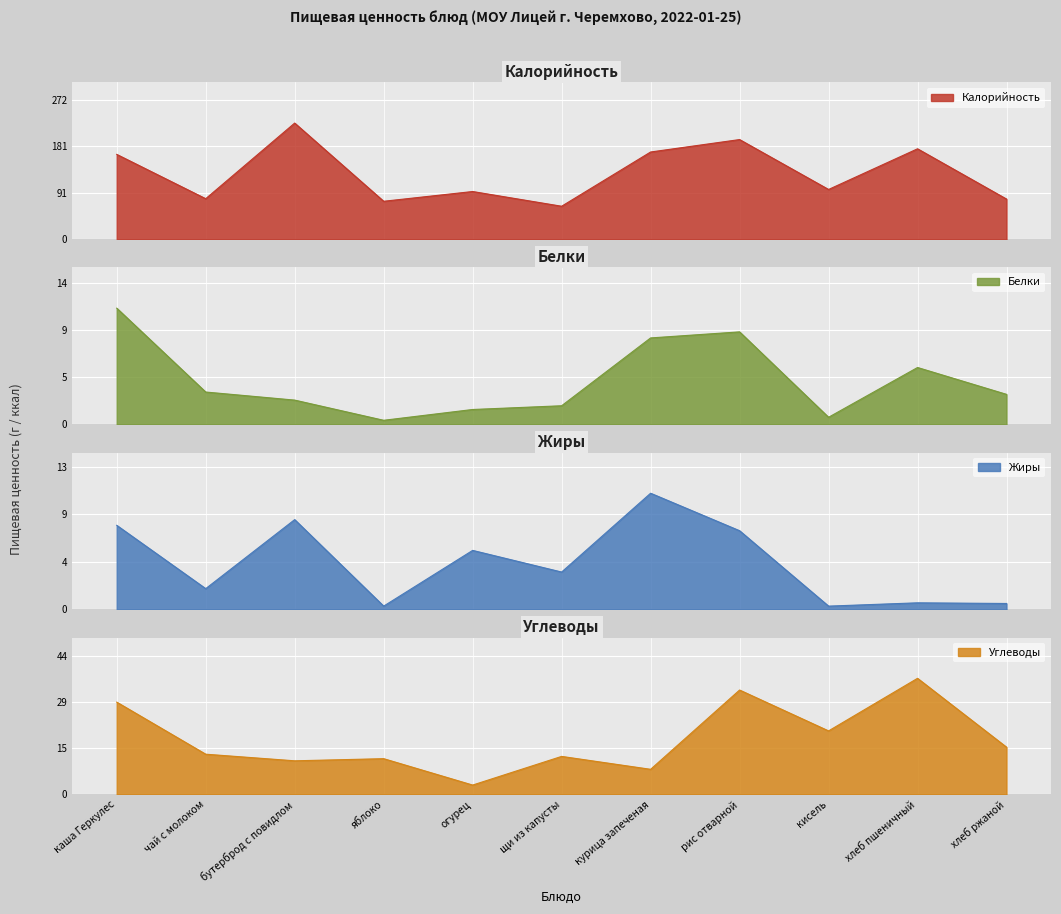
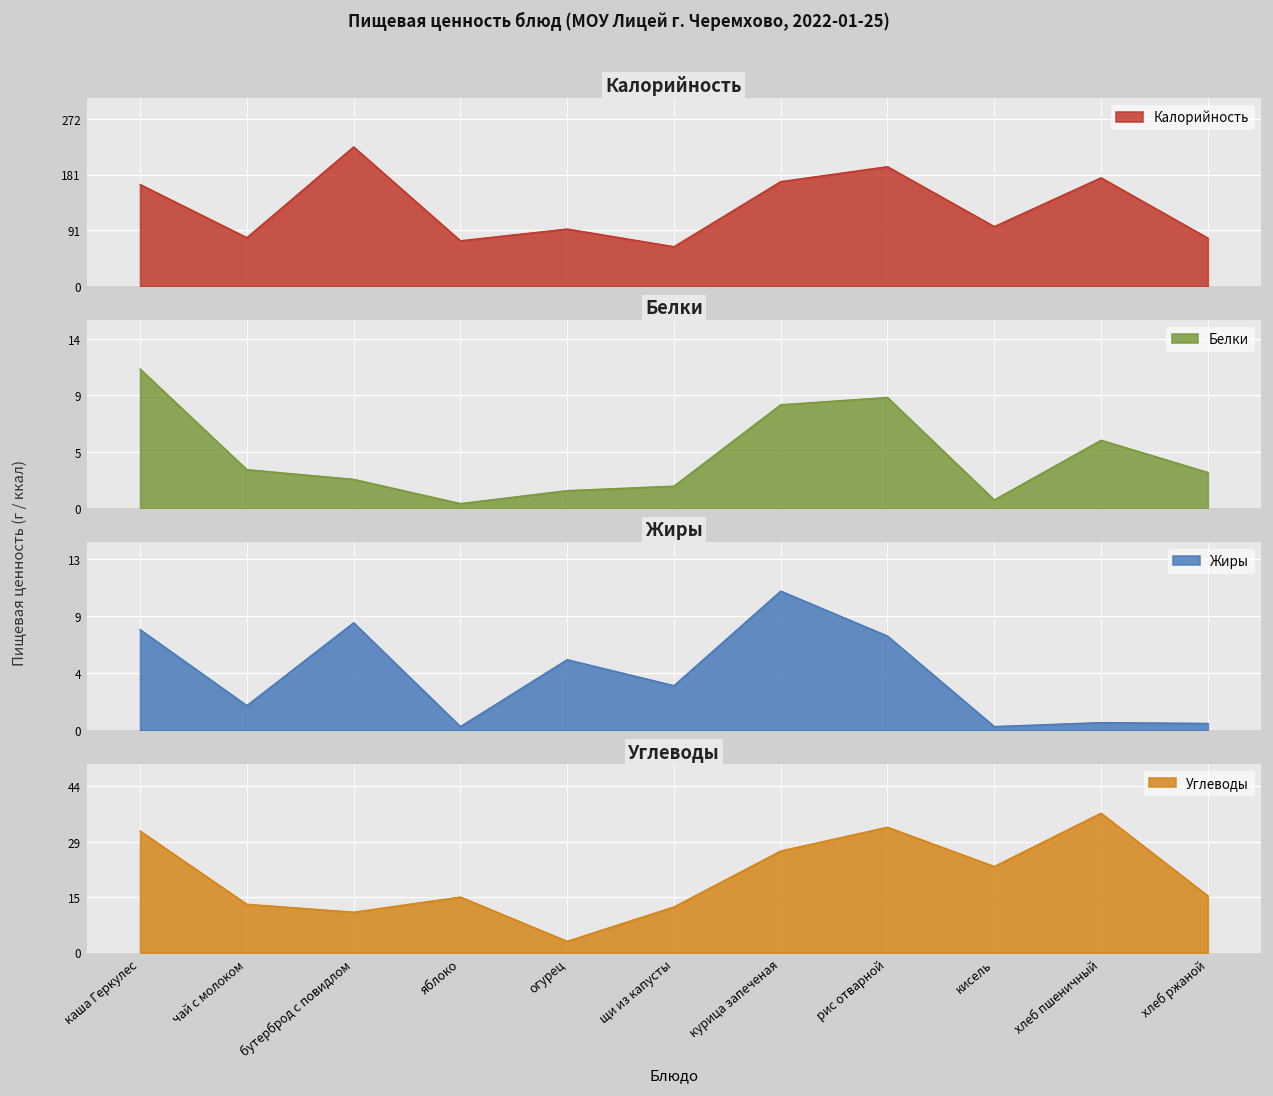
  {
    "Углеводы": {
-     "каша Геркулес": 29,
+     "каша Геркулес": 32,
      "чай с молоком": 13,
      "бутерброд с повидлом": 11,
-     "яблоко": 11,
+     "яблоко": 15,
      "огурец": 3,
      "щи из капусты": 12,
-     "курица запеченая": 8,
+     "курица запеченая": 27,
      "рис отварной": 33,
-     "кисель": 20,
+     "кисель": 23,
      "хлеб пшеничный": 37,
      "хлеб ржаной": 15
    }
  }
